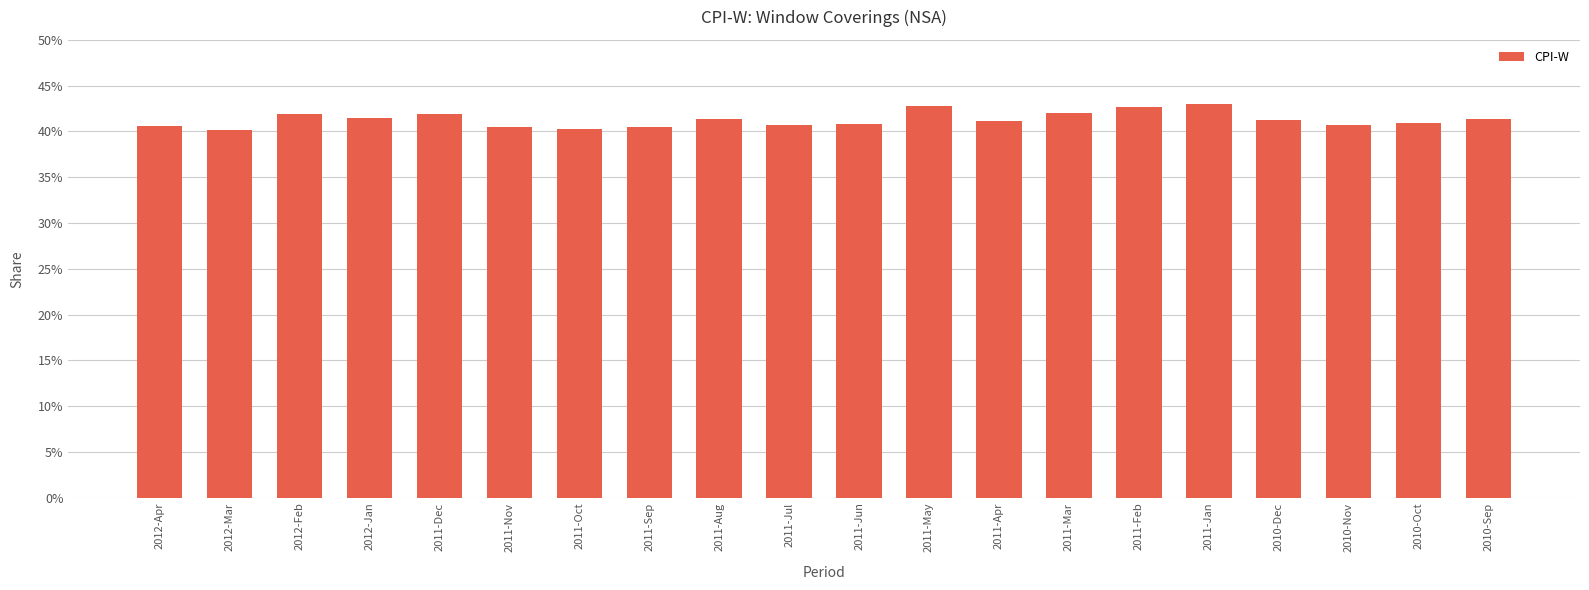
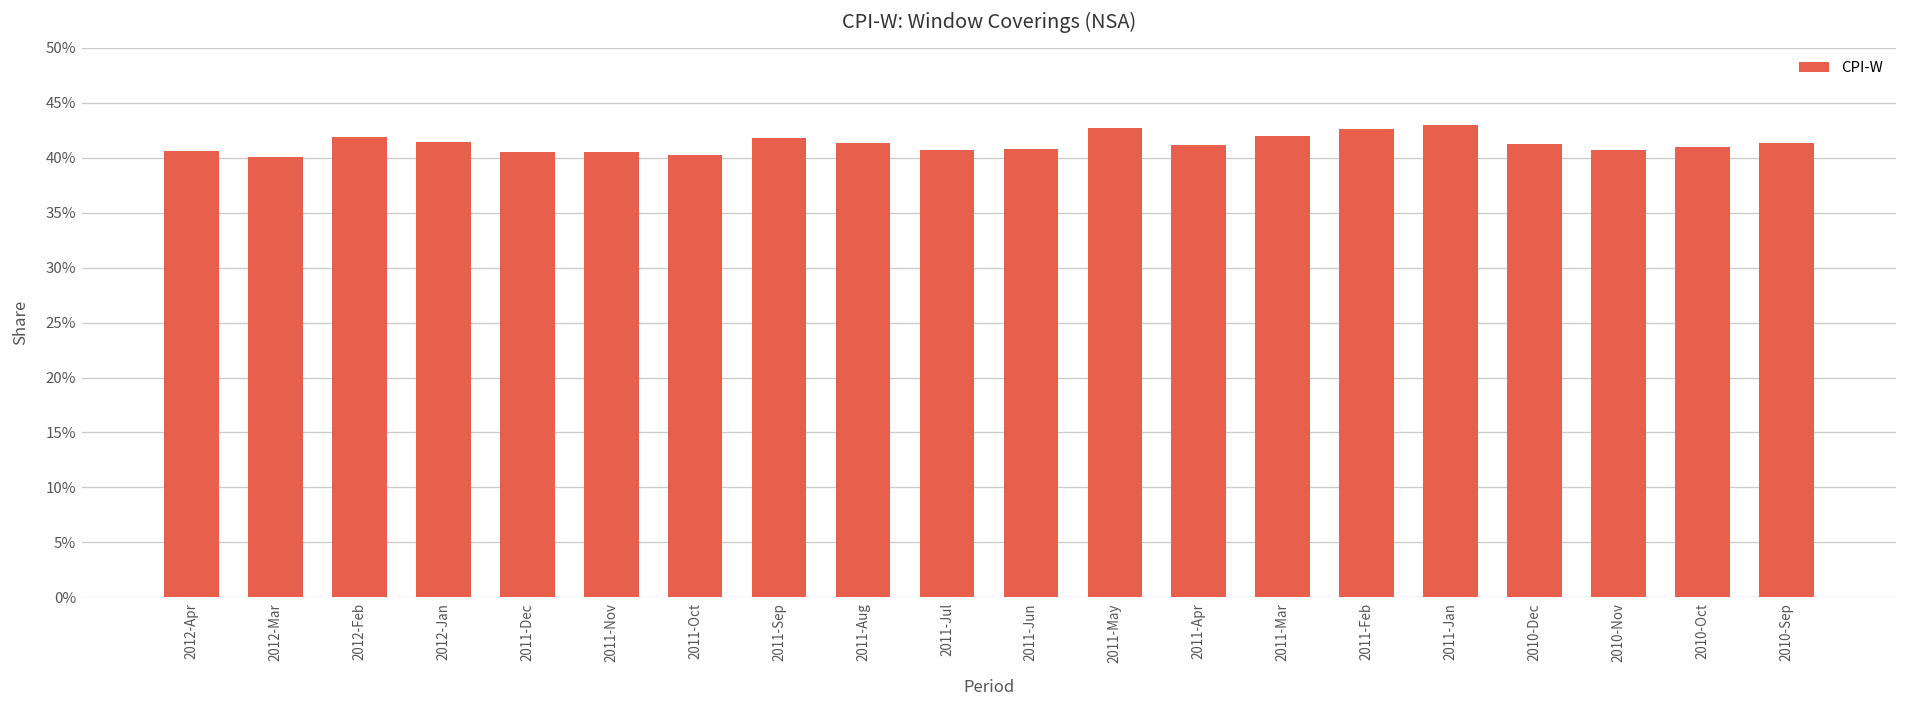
  {
    "2012-Apr": "41%",
    "2012-Mar": "40%",
    "2012-Feb": "42%",
    "2012-Jan": "41%",
-   "2011-Dec": "42%",
+   "2011-Dec": "41%",
    "2011-Nov": "41%",
    "2011-Oct": "40%",
-   "2011-Sep": "40%",
+   "2011-Sep": "42%",
    "2011-Aug": "41%",
    "2011-Jul": "41%",
    "2011-Jun": "41%",
    "2011-May": "43%",
    "2011-Apr": "41%",
    "2011-Mar": "42%",
    "2011-Feb": "43%",
    "2011-Jan": "43%",
    "2010-Dec": "41%",
    "2010-Nov": "41%",
    "2010-Oct": "41%",
    "2010-Sep": "41%"
  }
